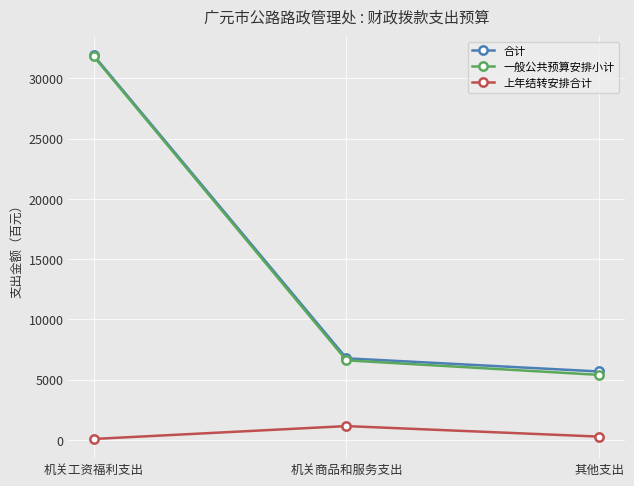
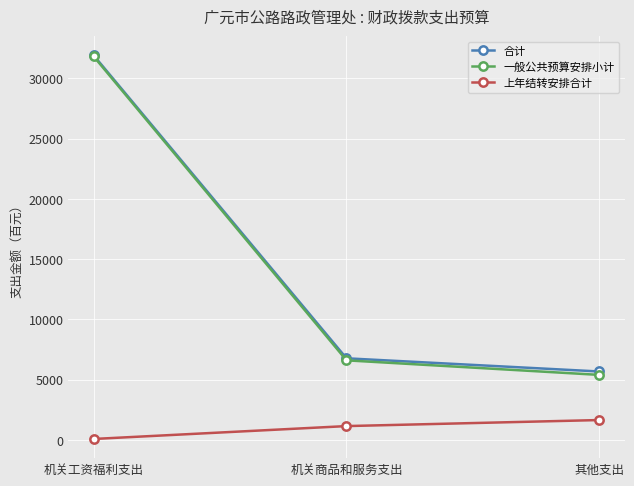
  {
    "合计": {
      "其他支出": 5700
    },
    "一般公共预算安排小计": {
      "其他支出": 5400
    },
    "上年结转安排合计": {
      "机关工资福利支出": 100,
      "机关商品和服务支出": 1200,
-     "其他支出": 300
+     "其他支出": 1700
    }
  }
